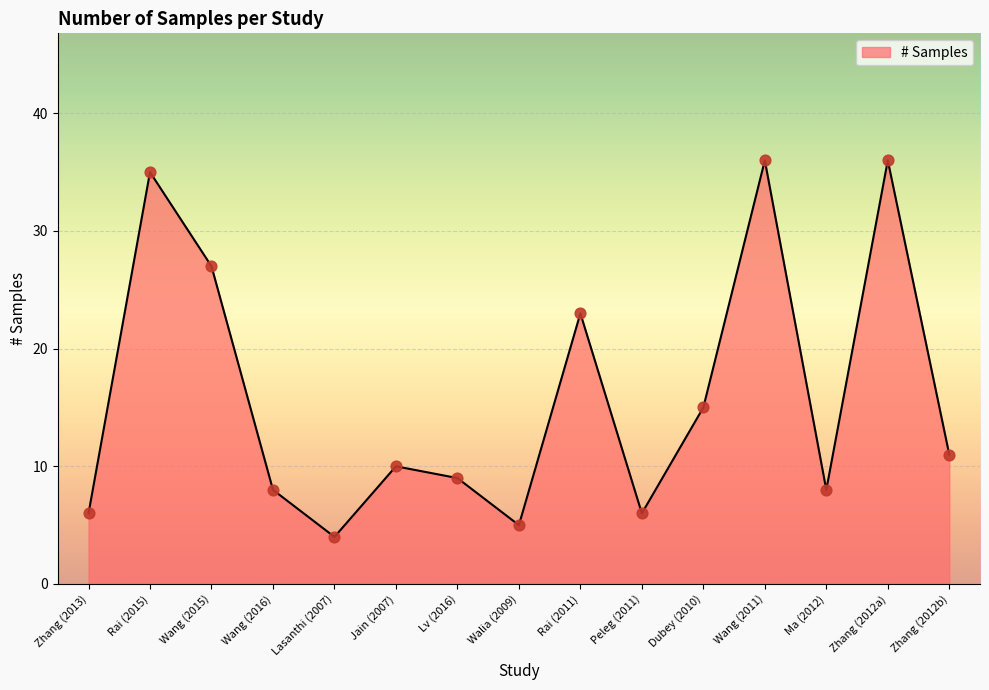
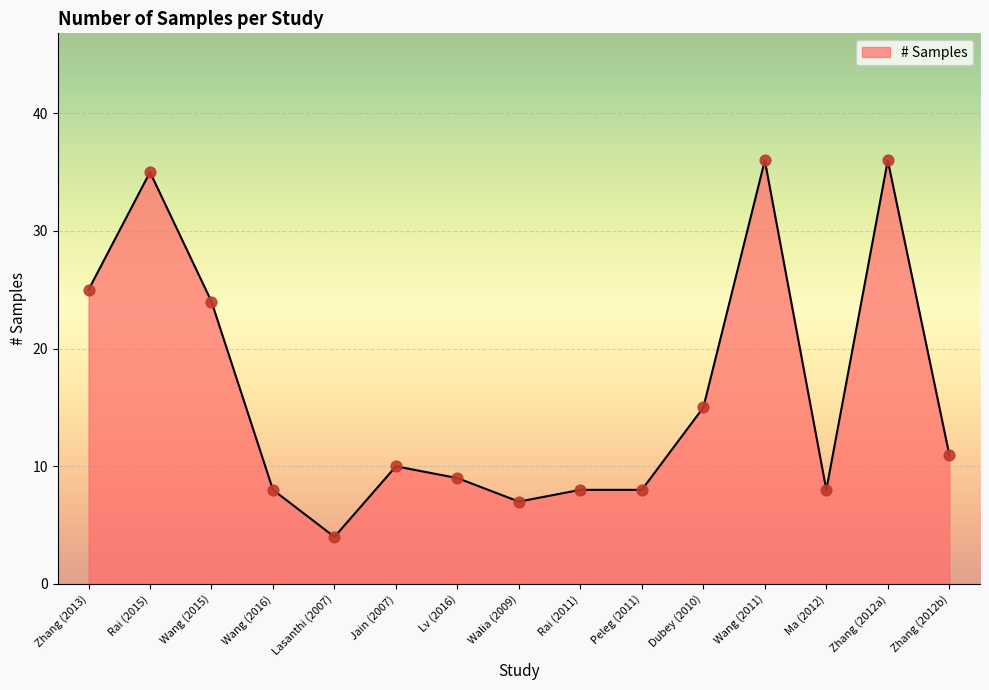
  {
-   "Zhang (2013)": 6,
+   "Zhang (2013)": 25,
    "Rai (2015)": 35,
-   "Wang (2015)": 27,
+   "Wang (2015)": 24,
    "Wang (2016)": 8,
    "Lasanthi (2007)": 4,
    "Jain (2007)": 10,
    "Lv (2016)": 9,
-   "Walia (2009)": 5,
-   "Rai (2011)": 23,
-   "Peleg (2011)": 6,
+   "Walia (2009)": 7,
+   "Rai (2011)": 8,
+   "Peleg (2011)": 8,
    "Dubey (2010)": 15,
    "Wang (2011)": 36,
    "Ma (2012)": 8,
    "Zhang (2012a)": 36,
    "Zhang (2012b)": 11
  }
